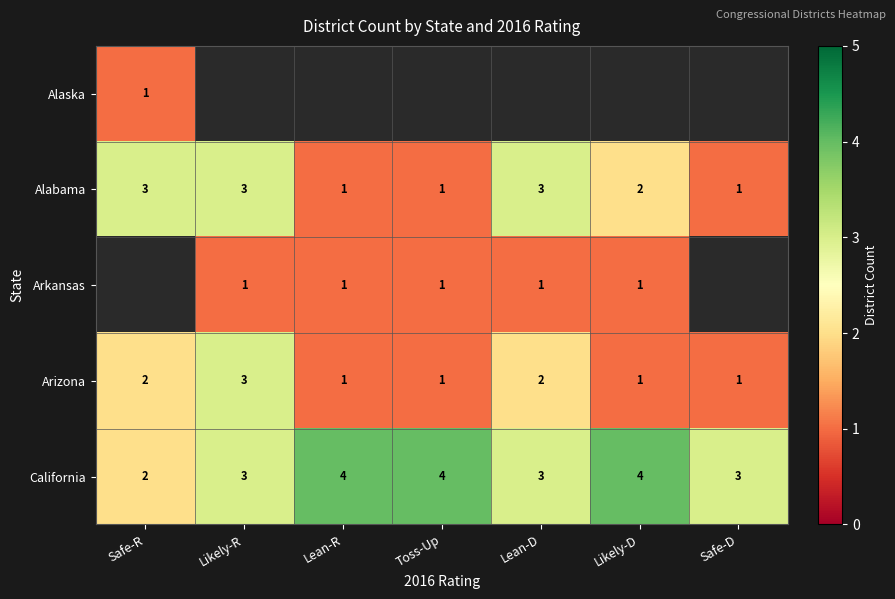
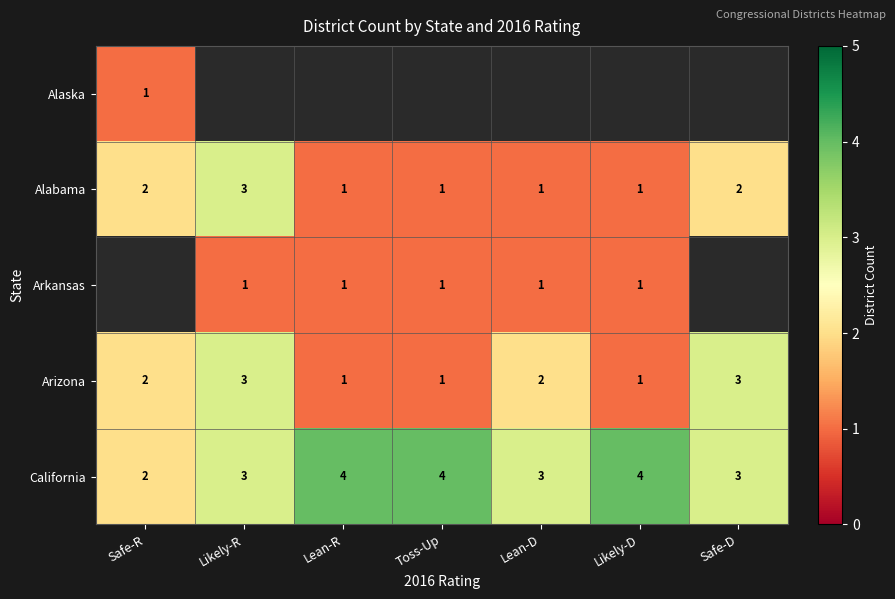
  {
    "Alaska": {
      "Safe-R": 1
    },
    "Alabama": {
-     "Safe-R": 3,
+     "Safe-R": 2,
      "Likely-R": 3,
      "Lean-R": 1,
      "Toss-Up": 1,
-     "Lean-D": 3,
-     "Likely-D": 2,
-     "Safe-D": 1
+     "Lean-D": 1,
+     "Likely-D": 1,
+     "Safe-D": 2
    },
    "Arkansas": {
      "Likely-R": 1,
      "Lean-R": 1,
      "Toss-Up": 1,
      "Lean-D": 1,
      "Likely-D": 1
    },
    "Arizona": {
      "Safe-R": 2,
      "Likely-R": 3,
      "Lean-R": 1,
      "Toss-Up": 1,
      "Lean-D": 2,
      "Likely-D": 1,
-     "Safe-D": 1
+     "Safe-D": 3
    },
    "California": {
      "Safe-R": 2,
      "Likely-R": 3,
      "Lean-R": 4,
      "Toss-Up": 4,
      "Lean-D": 3,
      "Likely-D": 4,
      "Safe-D": 3
    }
  }
